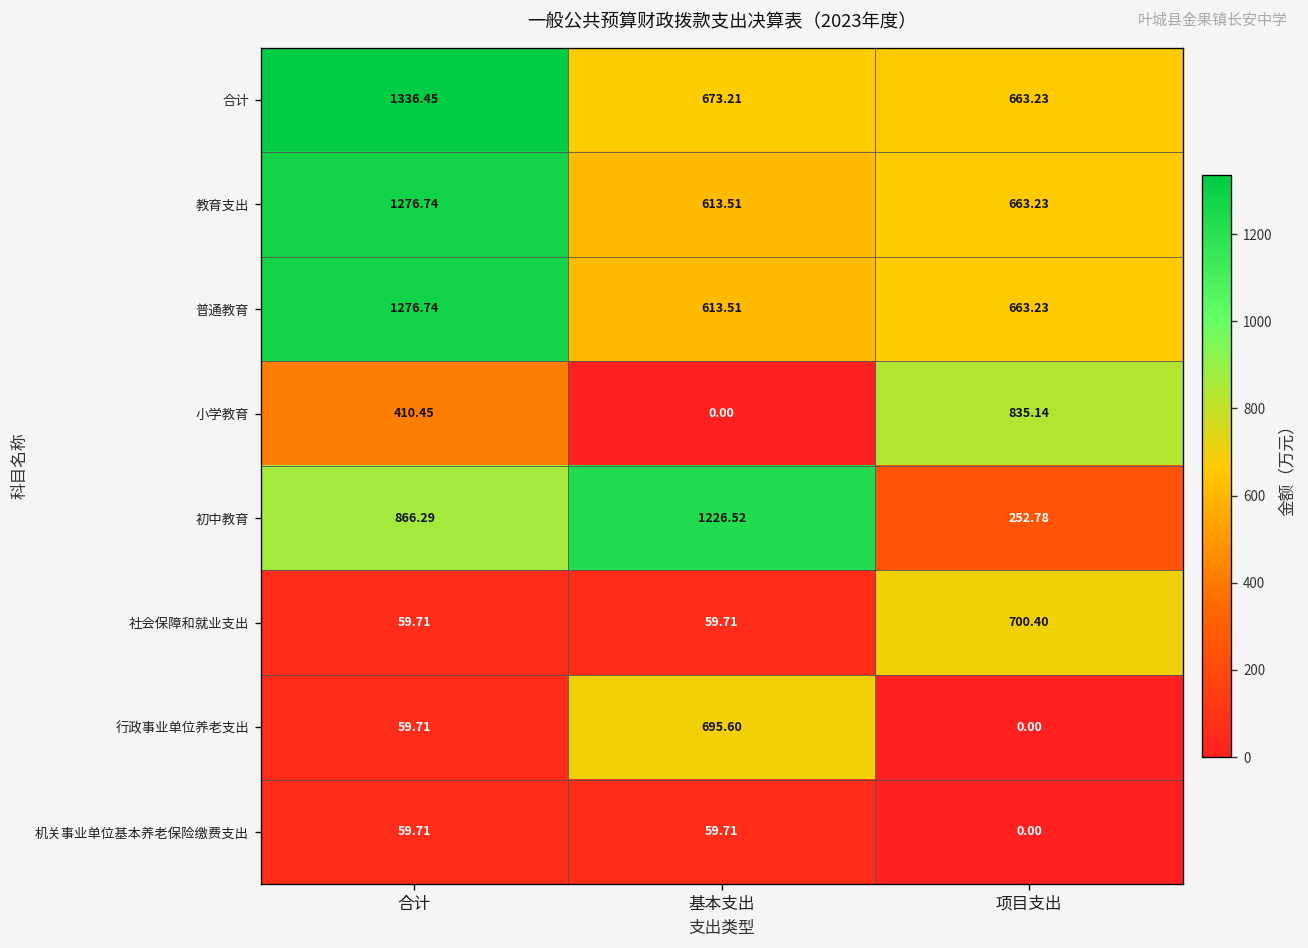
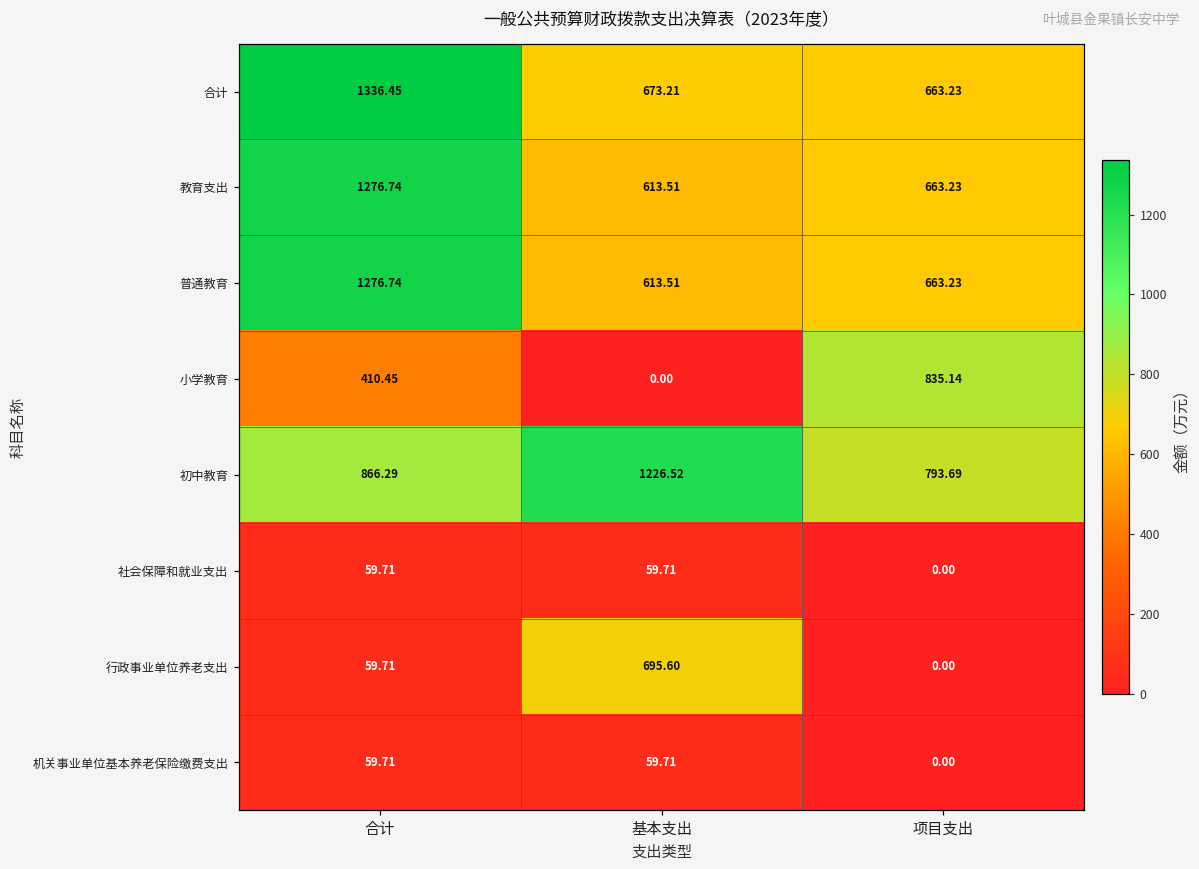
  {
    "合计": {
      "合计": 1336.45,
      "基本支出": 673.21,
      "项目支出": 663.23
    },
    "教育支出": {
      "合计": 1276.74,
      "基本支出": 613.51,
      "项目支出": 663.23
    },
    "普通教育": {
      "合计": 1276.74,
      "基本支出": 613.51,
      "项目支出": 663.23
    },
    "小学教育": {
      "合计": 410.45,
      "基本支出": 0.00,
      "项目支出": 835.14
    },
    "初中教育": {
      "合计": 866.29,
      "基本支出": 1226.52,
-     "项目支出": 252.78
+     "项目支出": 793.69
    },
    "社会保障和就业支出": {
      "合计": 59.71,
      "基本支出": 59.71,
-     "项目支出": 700.40
+     "项目支出": 0.00
    },
    "行政事业单位养老支出": {
      "合计": 59.71,
      "基本支出": 695.60,
      "项目支出": 0.00
    },
    "机关事业单位基本养老保险缴费支出": {
      "合计": 59.71,
      "基本支出": 59.71,
      "项目支出": 0.00
    }
  }
